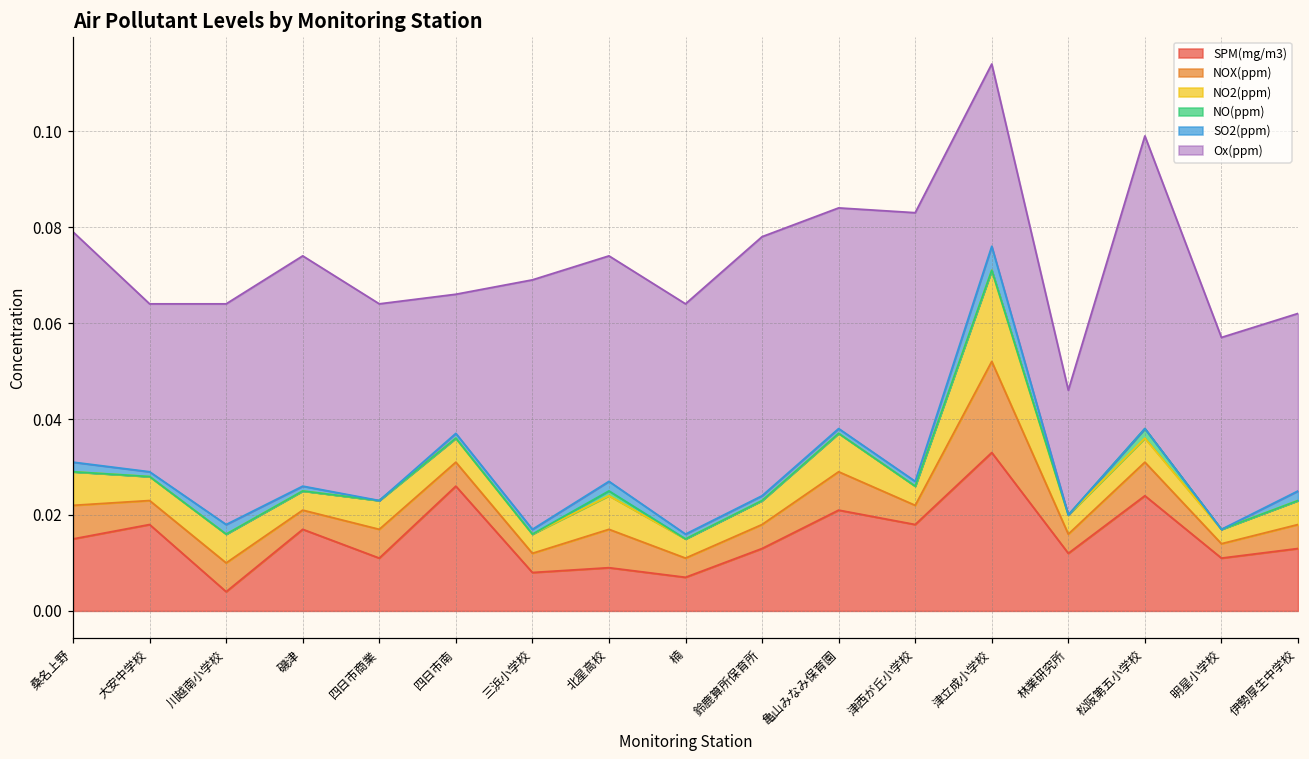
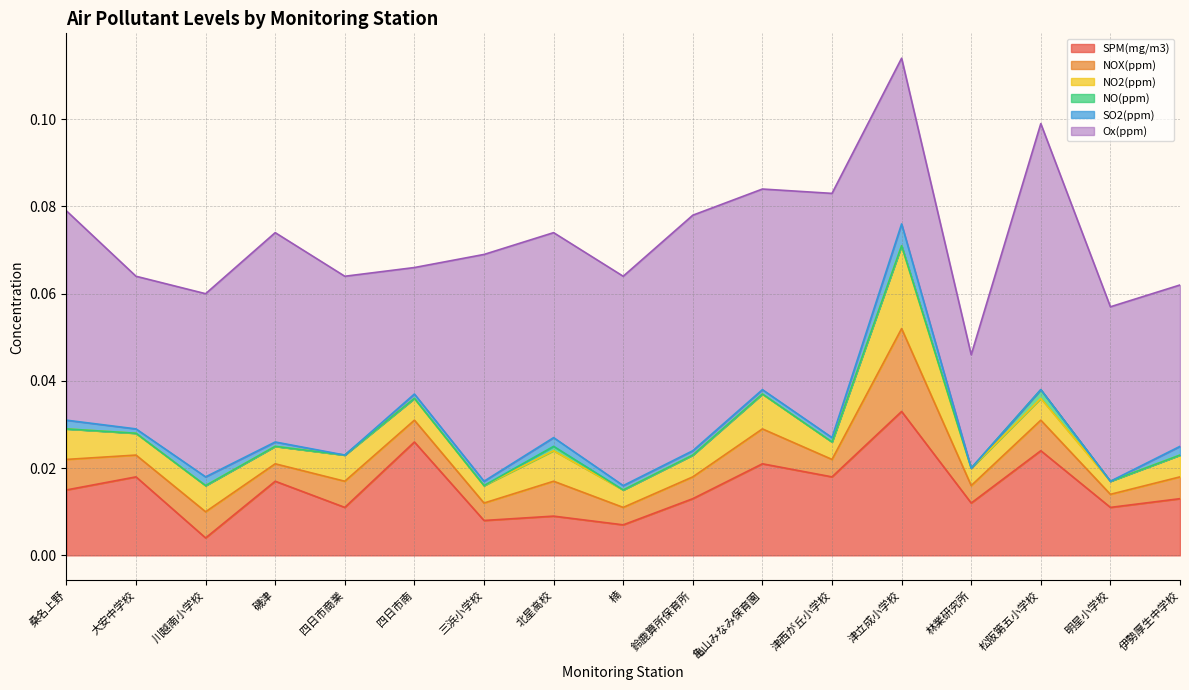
  {
    "NO2(ppm)": {
      "北星高校": 0.007,
      "松阪第五小学校": 0.005
    },
    "NO(ppm)": {
      "北星高校": 0.001
    },
    "SO2(ppm)": {
      "桑名上野": 0.002,
      "大安中学校": 0.001,
      "川越南小学校": 0.002,
      "磯津": 0.001,
      "四日市南": 0.001,
      "三浜小学校": 0.001,
      "北星高校": 0.002,
      "楠": 0.001,
      "鈴鹿算所保育所": 0.001,
      "亀山みなみ保育園": 0.001,
      "津西が丘小学校": 0.001,
      "津立成小学校": 0.005,
      "伊勢厚生中学校": 0.002
    },
    "Ox(ppm)": {
      "桑名上野": 0.048,
      "大安中学校": 0.035,
-     "川越南小学校": 0.046,
+     "川越南小学校": 0.042,
      "磯津": 0.048,
      "四日市商業": 0.041,
      "四日市南": 0.029,
      "三浜小学校": 0.052,
      "北星高校": 0.047,
      "楠": 0.048,
      "鈴鹿算所保育所": 0.054,
      "亀山みなみ保育園": 0.046,
      "津西が丘小学校": 0.056,
      "津立成小学校": 0.038,
      "林業研究所": 0.026,
      "松阪第五小学校": 0.061,
      "明星小学校": 0.040,
      "伊勢厚生中学校": 0.037
    }
  }
